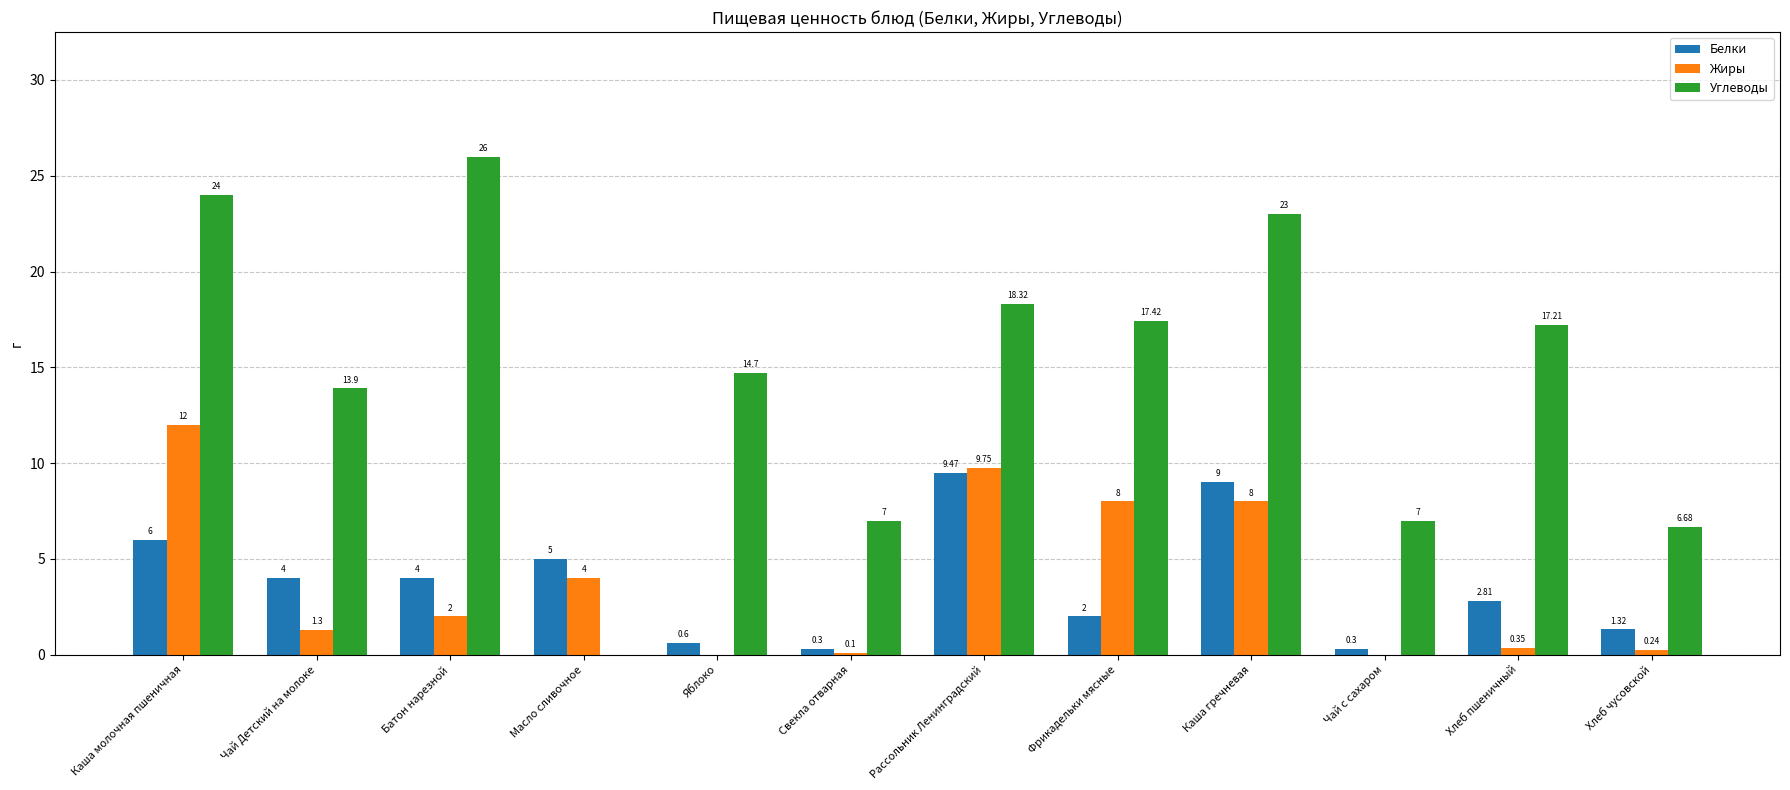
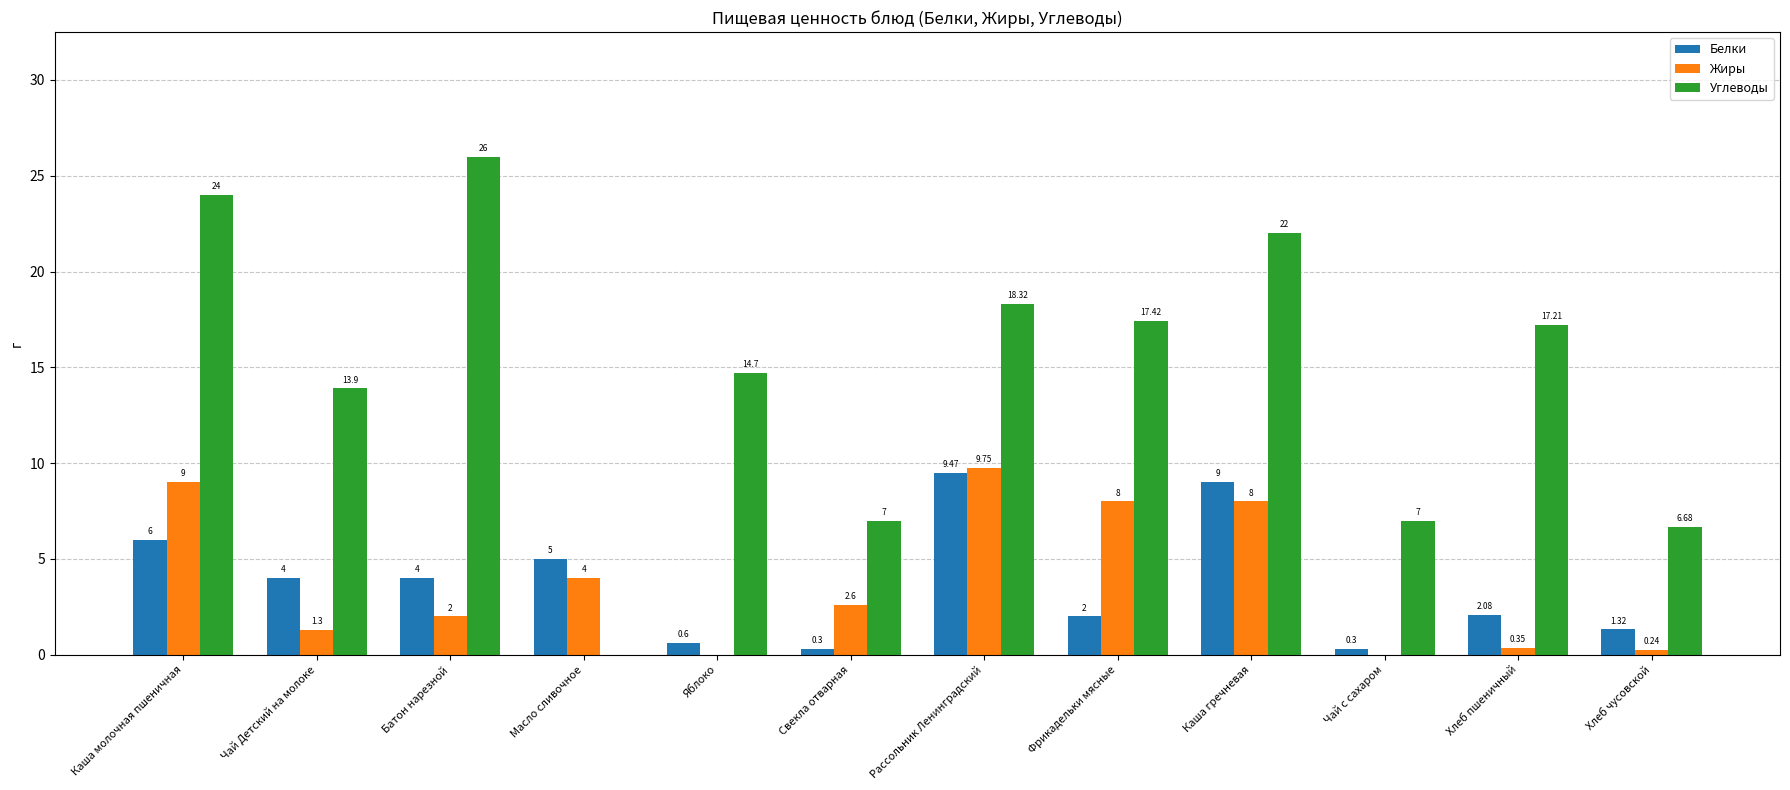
  {
    "Белки": {
      "Каша молочная пшеничная": 6,
      "Чай Детский на молоке": 4,
      "Батон нарезной": 4,
      "Масло сливочное": 5,
      "Яблоко": 0.6,
      "Свекла отварная": 0.3,
      "Рассольник Ленинградский": 9.47,
      "Фрикадельки мясные": 2,
      "Каша гречневая": 9,
      "Чай с сахаром": 0.3,
-     "Хлеб пшеничный": 2.81,
+     "Хлеб пшеничный": 2.08,
      "Хлеб чусовской": 1.32
    },
    "Жиры": {
-     "Каша молочная пшеничная": 12,
+     "Каша молочная пшеничная": 9,
      "Чай Детский на молоке": 1.3,
      "Батон нарезной": 2,
      "Масло сливочное": 4,
-     "Свекла отварная": 0.1,
+     "Свекла отварная": 2.6,
      "Рассольник Ленинградский": 9.75,
      "Фрикадельки мясные": 8,
      "Каша гречневая": 8,
      "Хлеб пшеничный": 0.35,
      "Хлеб чусовской": 0.24
    },
    "Углеводы": {
      "Каша молочная пшеничная": 24,
      "Чай Детский на молоке": 13.9,
      "Батон нарезной": 26,
      "Яблоко": 14.7,
      "Свекла отварная": 7,
      "Рассольник Ленинградский": 18.32,
      "Фрикадельки мясные": 17.42,
-     "Каша гречневая": 23,
+     "Каша гречневая": 22,
      "Чай с сахаром": 7,
      "Хлеб пшеничный": 17.21,
      "Хлеб чусовской": 6.68
    }
  }
